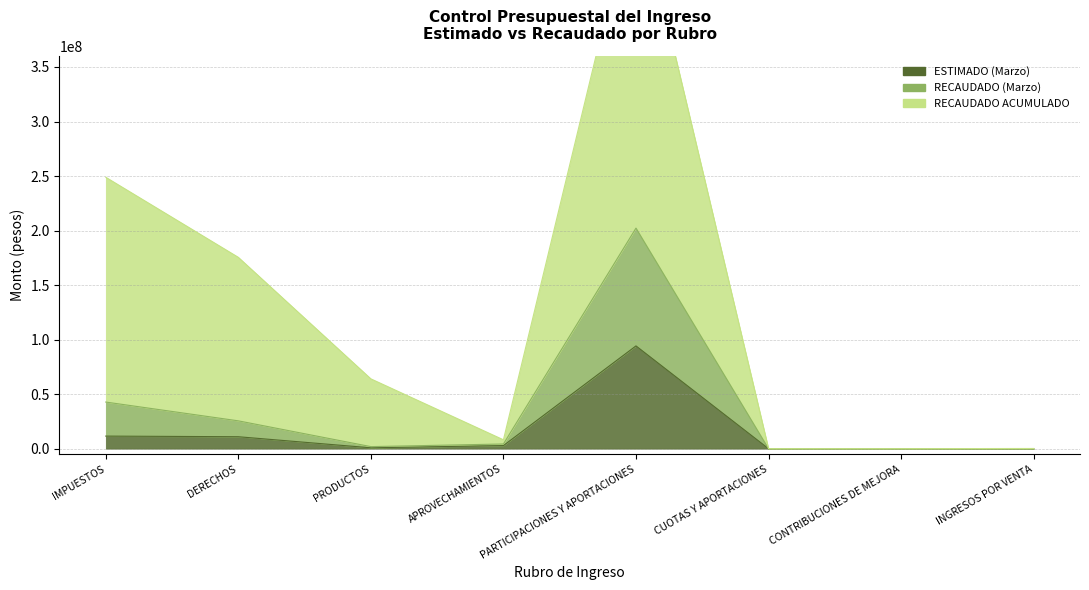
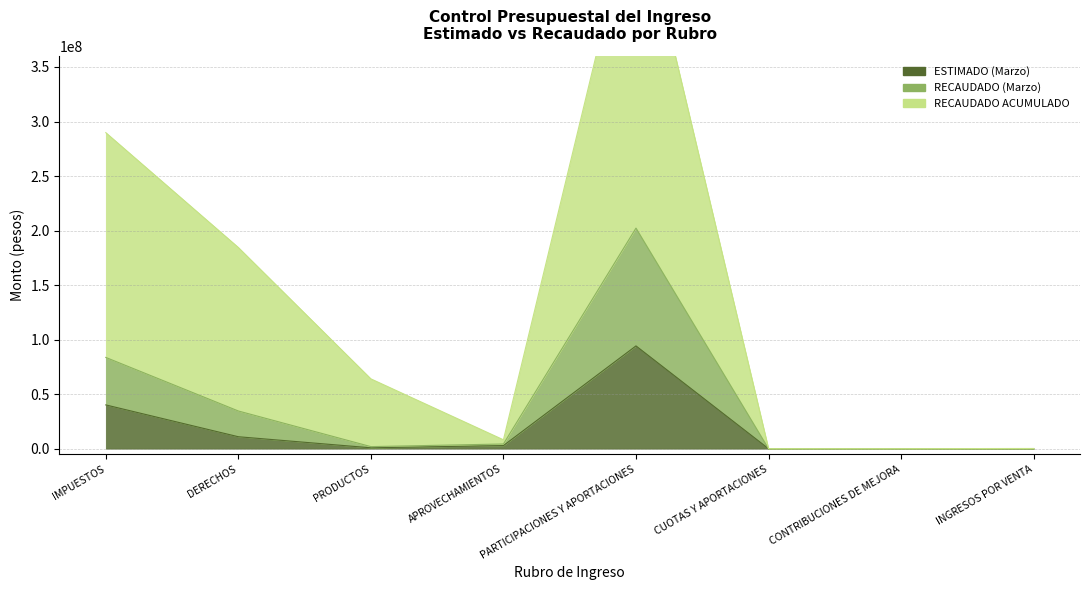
  {
    "ESTIMADO (Marzo)": {
-     "IMPUESTOS": 12000000,
+     "IMPUESTOS": 40000000,
      "DERECHOS": 11000000,
      "PARTICIPACIONES Y APORTACIONES": 94000000
    },
    "RECAUDADO (Marzo)": {
-     "IMPUESTOS": 31000000,
-     "DERECHOS": 15000000,
+     "IMPUESTOS": 44000000,
+     "DERECHOS": 24000000,
      "PARTICIPACIONES Y APORTACIONES": 108000000
    },
    "RECAUDADO ACUMULADO": {
      "IMPUESTOS": 206000000,
      "DERECHOS": 150000000,
      "PRODUCTOS": 62000000,
      "APROVECHAMIENTOS": 4000000
    }
  }
